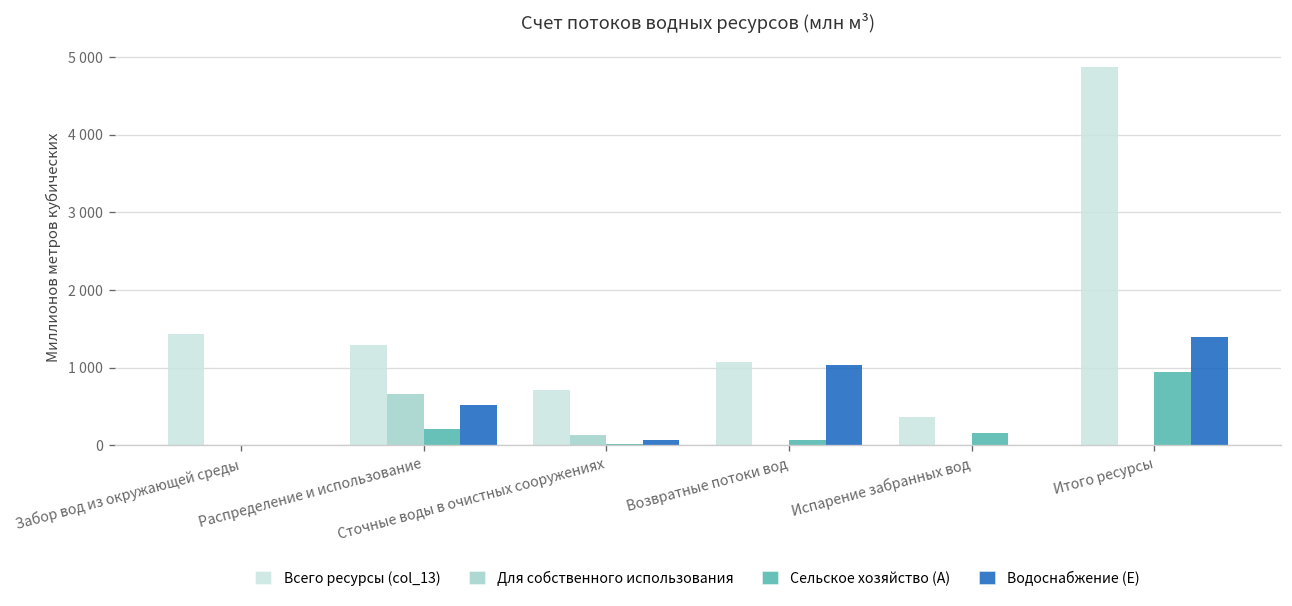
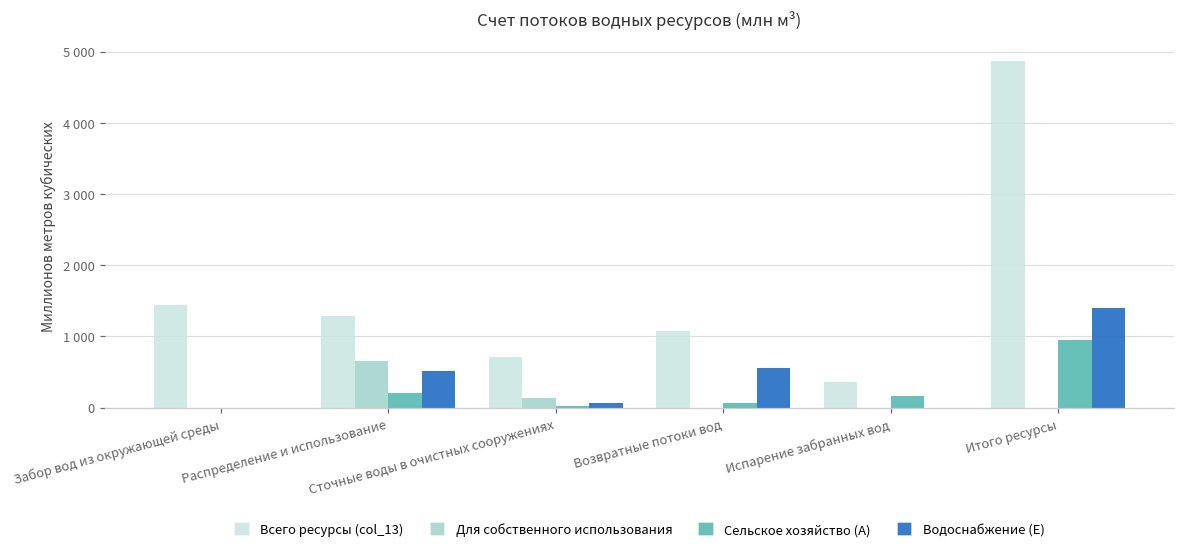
  {
    "Сельское хозяйство (A)": {
      "Забор вод из окружающей среды": 0,
      "Распределение и использование": 200,
      "Возвратные потоки вод": 100,
      "Испарение забранных вод": 200,
      "Итого ресурсы": 900
    },
    "Водоснабжение (E)": {
      "Забор вод из окружающей среды": 0,
      "Распределение и использование": 500,
      "Сточные воды в очистных сооружениях": 100,
-     "Возвратные потоки вод": 1000,
+     "Возвратные потоки вод": 600,
      "Испарение забранных вод": 0,
      "Итого ресурсы": 1400
    }
  }
